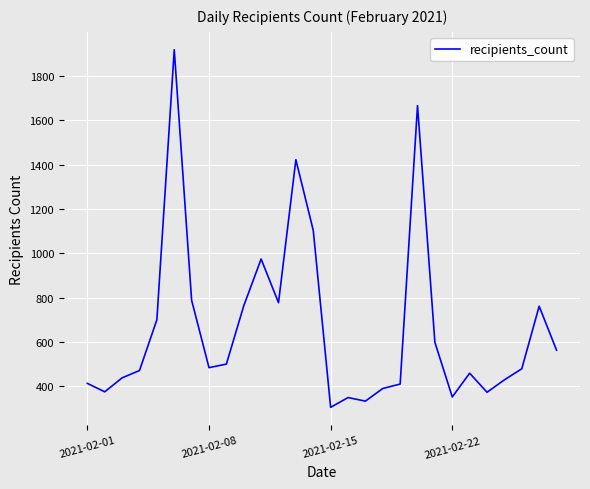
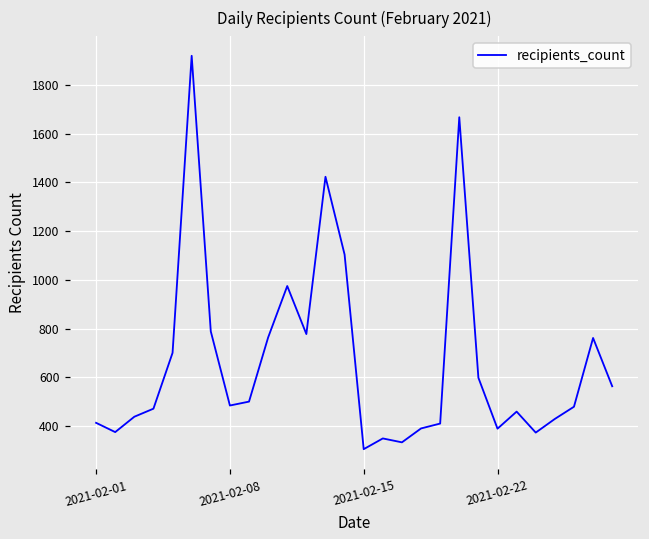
  {
    "2021-02-01": 410,
    "2021-02-08": 490,
    "2021-02-15": 310,
-   "2021-02-22": 350
+   "2021-02-22": 390
  }
